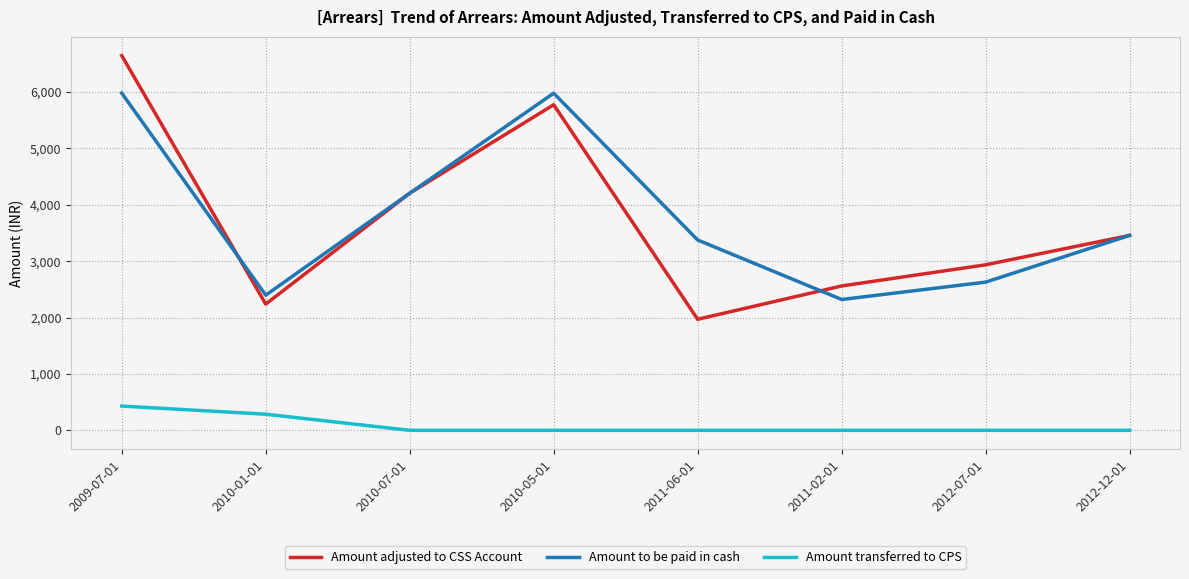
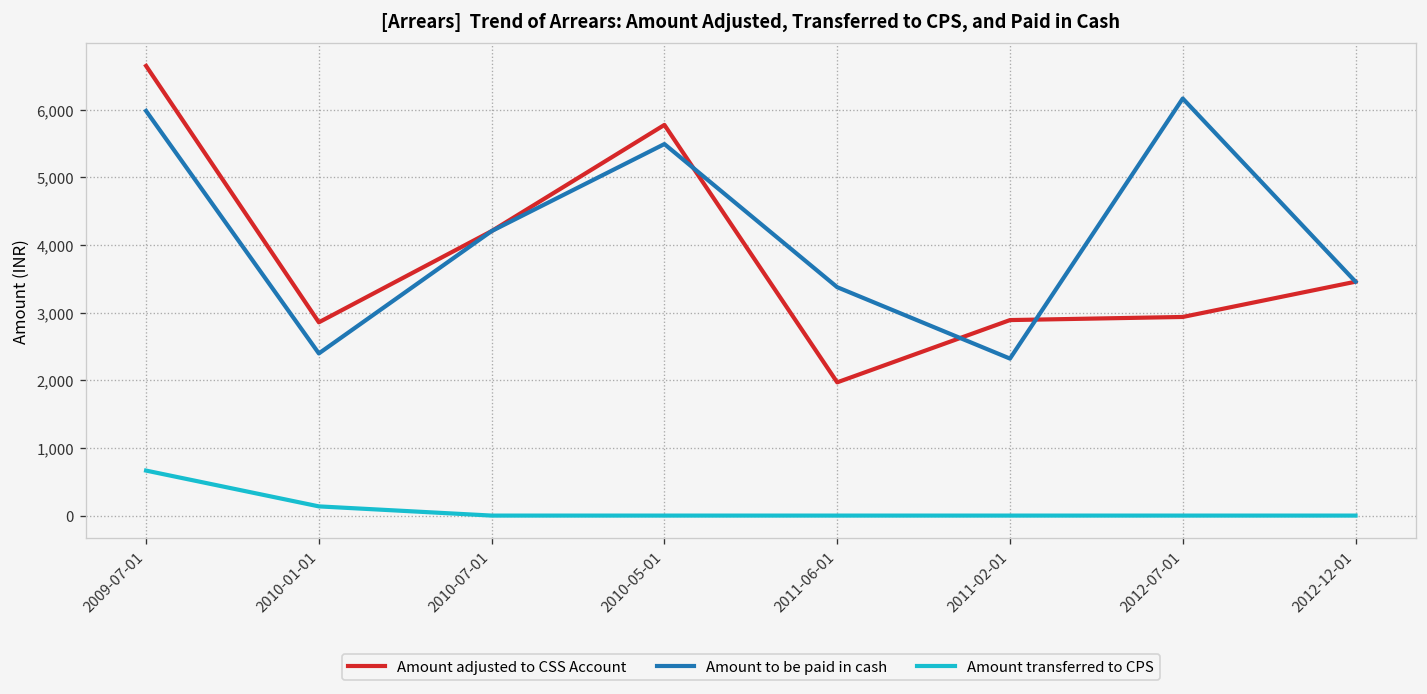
  {
    "Amount adjusted to CSS Account": {
      "2009-07-01": "6,600",
-     "2010-01-01": "2,200",
+     "2010-01-01": "2,900",
      "2010-05-01": "5,800",
      "2011-06-01": "2,000",
-     "2011-02-01": "2,600",
+     "2011-02-01": "2,900",
      "2012-07-01": "2,900"
    },
    "Amount to be paid in cash": {
      "2009-07-01": "6,000",
      "2010-01-01": "2,400",
-     "2010-05-01": "6,000",
+     "2010-05-01": "5,500",
      "2011-06-01": "3,400",
      "2011-02-01": "2,300",
-     "2012-07-01": "2,600"
+     "2012-07-01": "6,200"
    },
    "Amount transferred to CPS": {
-     "2009-07-01": "400",
-     "2010-01-01": "300",
+     "2009-07-01": "700",
+     "2010-01-01": "100",
      "2010-07-01": "0",
      "2010-05-01": "0",
      "2011-06-01": "0",
      "2011-02-01": "0",
      "2012-07-01": "0",
      "2012-12-01": "0"
    }
  }
